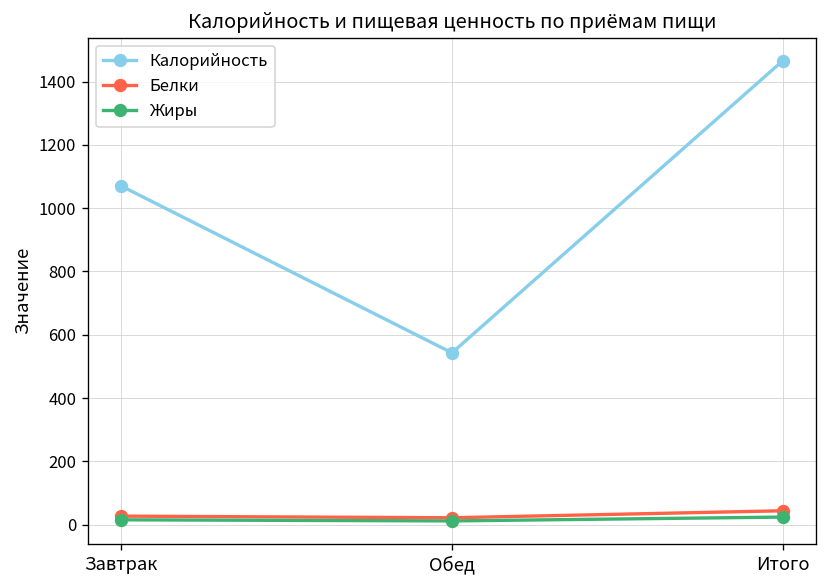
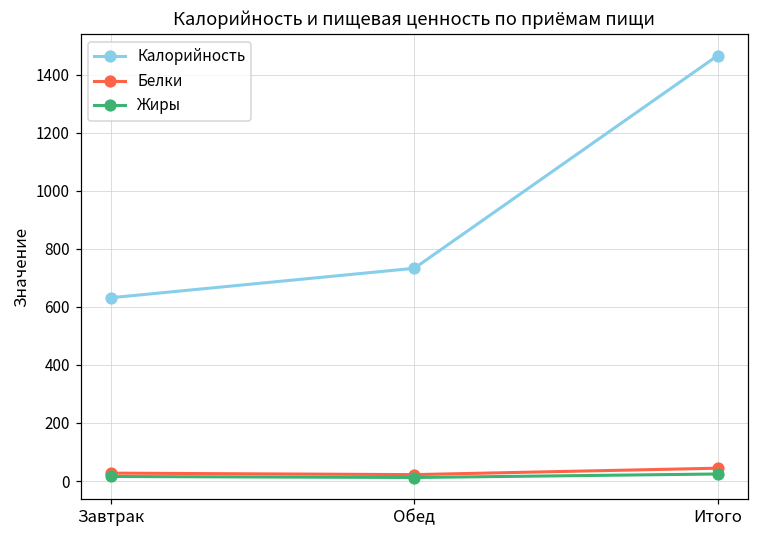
  {
    "Калорийность": {
-     "Завтрак": 1070,
-     "Обед": 540,
+     "Завтрак": 630,
+     "Обед": 730,
      "Итого": 1470
    },
    "Белки": {
      "Завтрак": 30,
      "Обед": 20,
      "Итого": 40
    },
    "Жиры": {
      "Завтрак": 20,
      "Обед": 10,
      "Итого": 20
    }
  }
